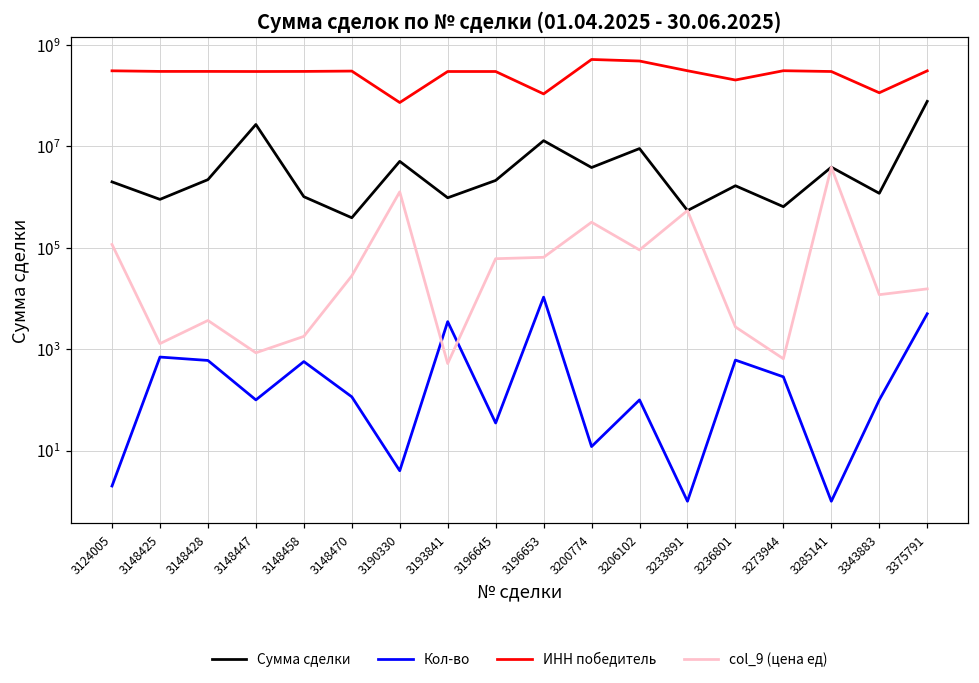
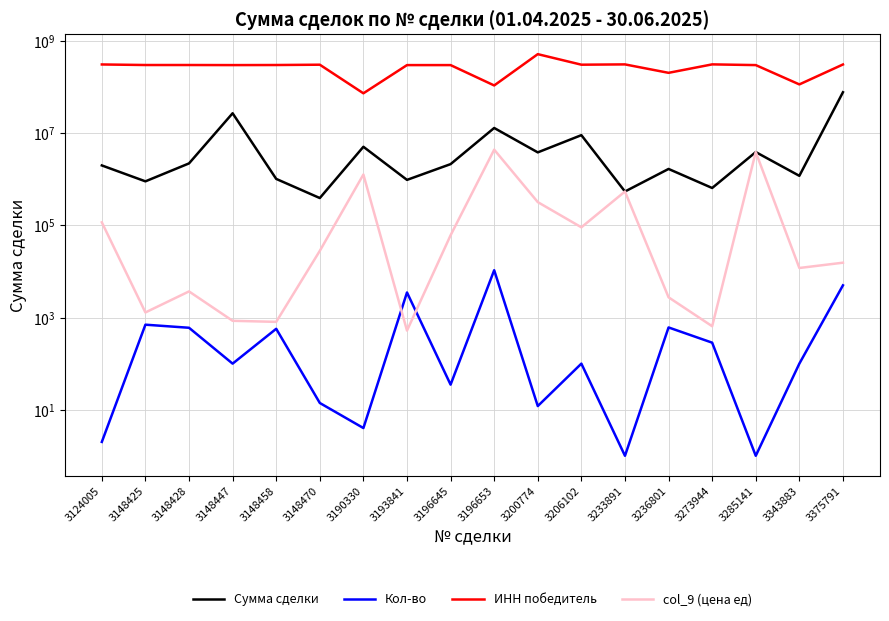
  {
    "Сумма сделки": {
      "3124005": 2000000,
      "3148425": 900000,
      "3148428": 2000000,
      "3148447": 30000000,
      "3148458": 1000000,
      "3148470": 400000,
      "3190330": 5000000,
      "3193841": 1000000,
      "3196645": 2000000,
      "3196653": 13000000,
      "3200774": 4000000,
      "3206102": 9000000,
      "3236801": 1700000,
      "3273944": 600000,
      "3343883": 1200000,
      "3375791": 80000000
    },
    "Кол-во": {
      "3124005": 2,
      "3148425": 700,
      "3148428": 600,
      "3148447": 100,
      "3148458": 600,
-     "3148470": 120,
+     "3148470": 14,
      "3190330": 4,
      "3193841": 4000,
      "3196645": 40,
      "3196653": 11000,
      "3200774": 12,
      "3206102": 100,
      "3233891": 1,
      "3236801": 600,
      "3273944": 300,
      "3285141": 1,
      "3343883": 100,
      "3375791": 5000
    },
    "ИНН победитель": {
      "3124005": 300000000,
      "3148425": 300000000,
      "3148428": 300000000,
      "3148447": 300000000,
      "3148458": 300000000,
      "3148470": 300000000,
      "3190330": 70000000,
      "3193841": 300000000,
      "3196645": 300000000,
      "3196653": 110000000,
      "3200774": 500000000,
-     "3206102": 500000000,
+     "3206102": 300000000,
      "3233891": 300000000,
      "3236801": 200000000,
      "3273944": 300000000,
      "3285141": 300000000,
      "3343883": 110000000,
      "3375791": 300000000
    },
    "col_9 (цена ед)": {
      "3124005": 120000,
      "3148425": 1300,
      "3148428": 4000,
      "3148447": 900,
-     "3148458": 1800,
+     "3148458": 800,
      "3148470": 30000,
      "3190330": 1300000,
      "3193841": 500,
      "3196645": 60000,
-     "3196653": 70000,
+     "3196653": 4000000,
      "3200774": 300000,
      "3206102": 90000,
      "3236801": 3000,
      "3273944": 600,
      "3343883": 12000,
      "3375791": 16000
    }
  }
